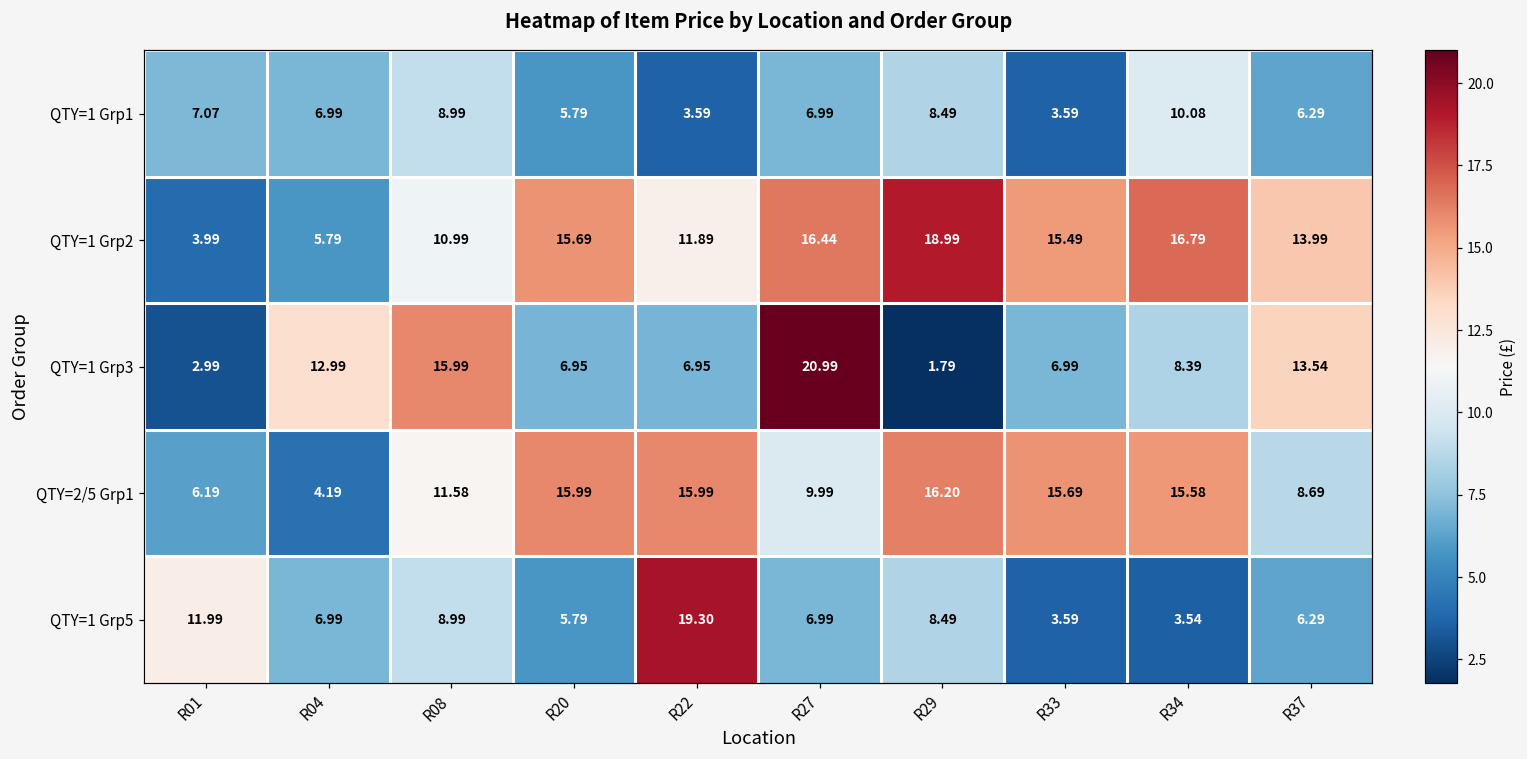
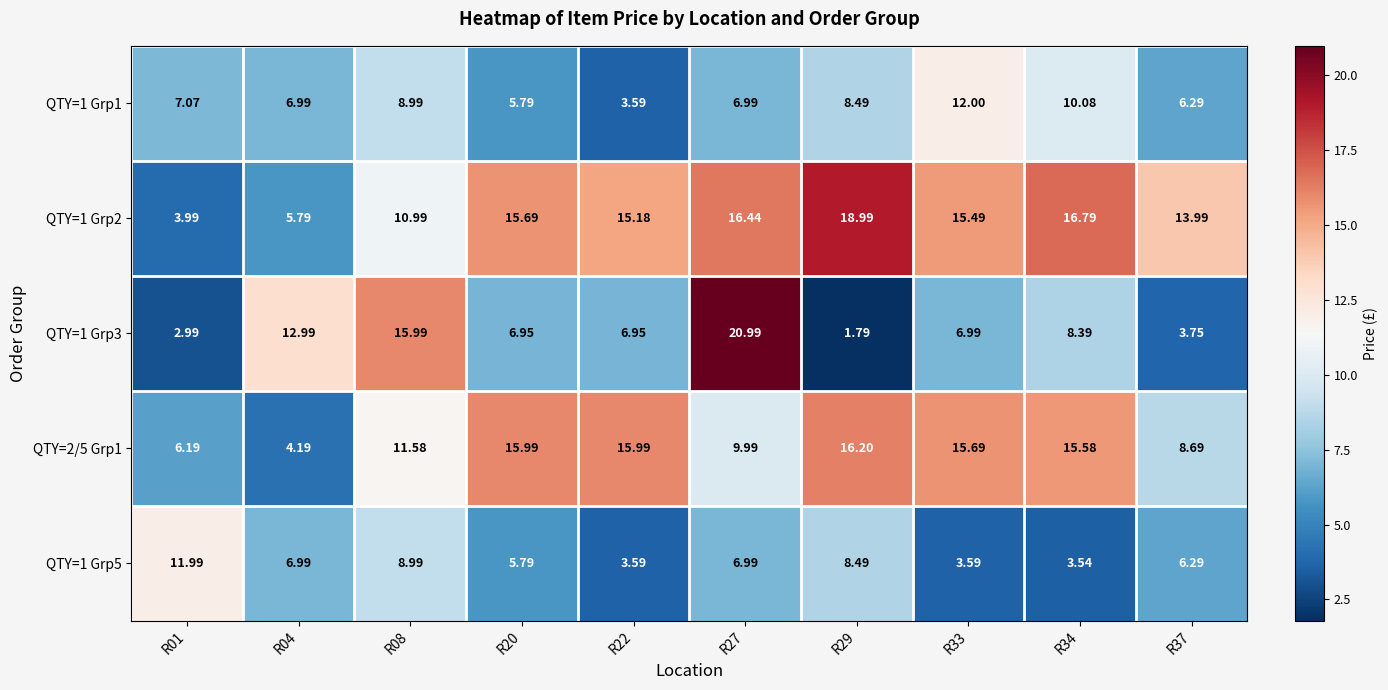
  {
    "QTY=1 Grp1": {
      "R01": 7.07,
      "R04": 6.99,
      "R08": 8.99,
      "R20": 5.79,
      "R22": 3.59,
      "R27": 6.99,
      "R29": 8.49,
-     "R33": 3.59,
+     "R33": 12.00,
      "R34": 10.08,
      "R37": 6.29
    },
    "QTY=1 Grp2": {
      "R01": 3.99,
      "R04": 5.79,
      "R08": 10.99,
      "R20": 15.69,
-     "R22": 11.89,
+     "R22": 15.18,
      "R27": 16.44,
      "R29": 18.99,
      "R33": 15.49,
      "R34": 16.79,
      "R37": 13.99
    },
    "QTY=1 Grp3": {
      "R01": 2.99,
      "R04": 12.99,
      "R08": 15.99,
      "R20": 6.95,
      "R22": 6.95,
      "R27": 20.99,
      "R29": 1.79,
      "R33": 6.99,
      "R34": 8.39,
-     "R37": 13.54
+     "R37": 3.75
    },
    "QTY=2/5 Grp1": {
      "R01": 6.19,
      "R04": 4.19,
      "R08": 11.58,
      "R20": 15.99,
      "R22": 15.99,
      "R27": 9.99,
      "R29": 16.20,
      "R33": 15.69,
      "R34": 15.58,
      "R37": 8.69
    },
    "QTY=1 Grp5": {
      "R01": 11.99,
      "R04": 6.99,
      "R08": 8.99,
      "R20": 5.79,
-     "R22": 19.30,
+     "R22": 3.59,
      "R27": 6.99,
      "R29": 8.49,
      "R33": 3.59,
      "R34": 3.54,
      "R37": 6.29
    }
  }
